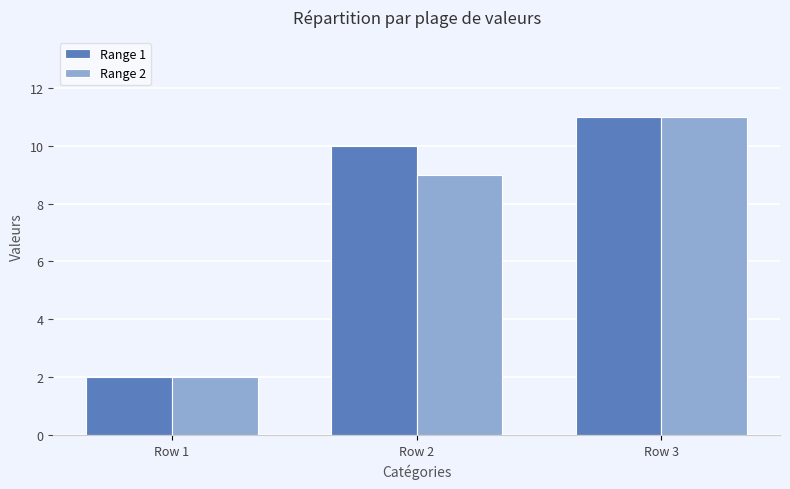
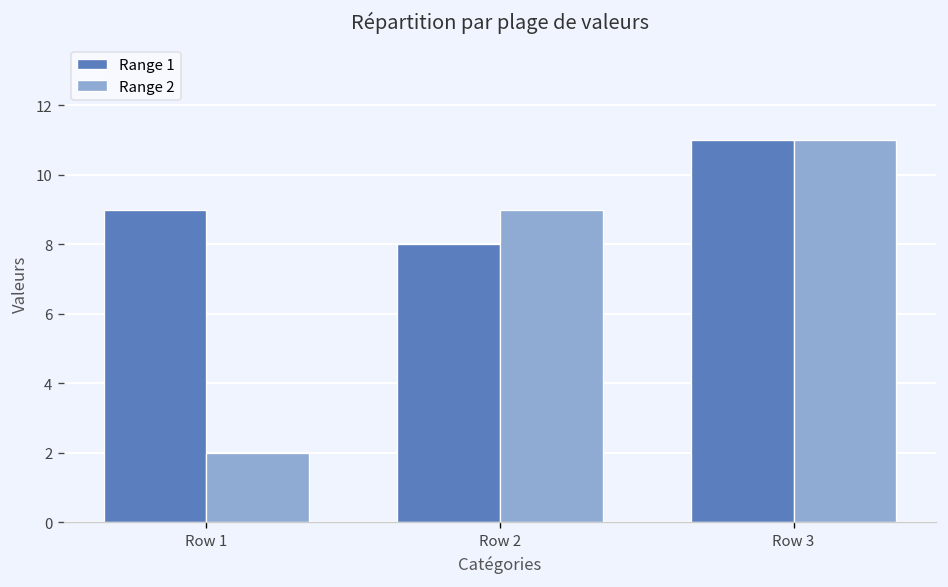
  {
    "Range 1": {
-     "Row 1": 2,
-     "Row 2": 10,
+     "Row 1": 9,
+     "Row 2": 8,
      "Row 3": 11
    },
    "Range 2": {
      "Row 1": 2,
      "Row 2": 9,
      "Row 3": 11
    }
  }
